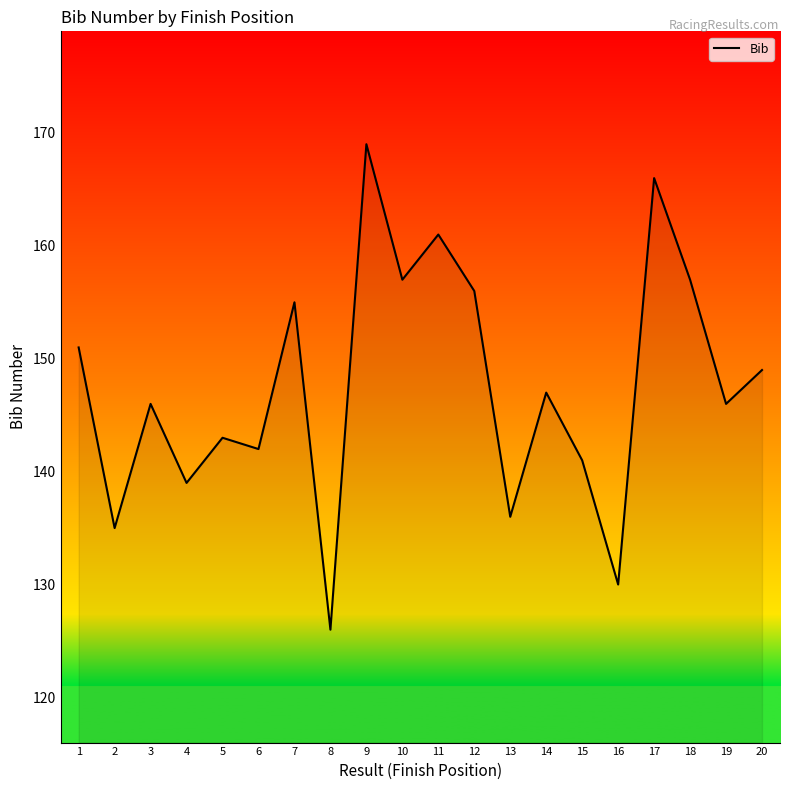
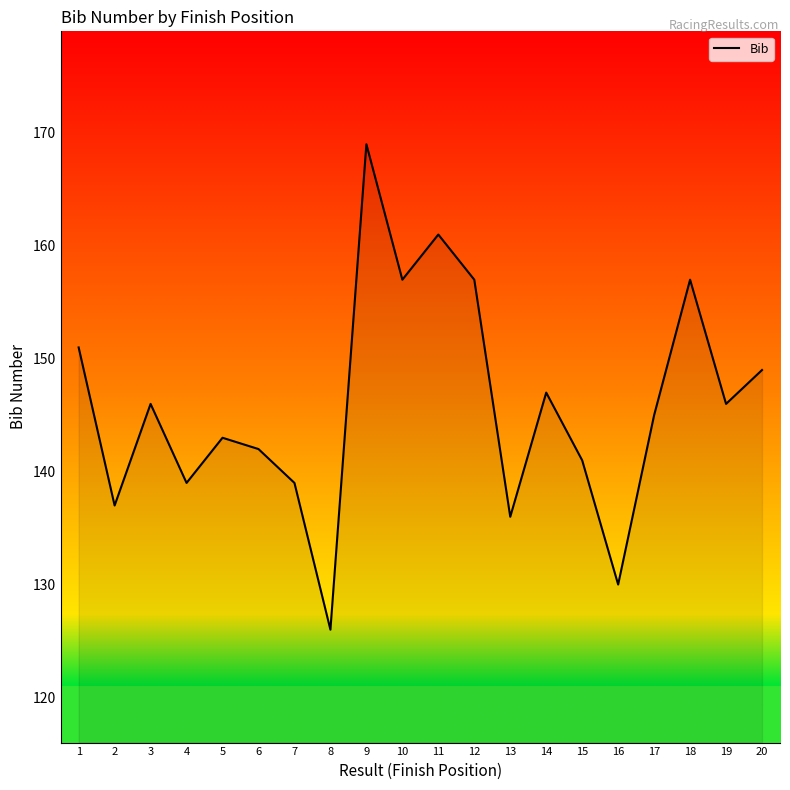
  {
    "1": 151,
-   "2": 135,
+   "2": 137,
    "3": 146,
    "4": 139,
    "5": 143,
    "6": 142,
-   "7": 155,
+   "7": 139,
    "8": 126,
    "9": 169,
    "10": 157,
    "11": 161,
-   "12": 156,
+   "12": 157,
    "13": 136,
    "14": 147,
    "15": 141,
    "16": 130,
-   "17": 166,
+   "17": 145,
    "18": 157,
    "19": 146,
    "20": 149
  }
